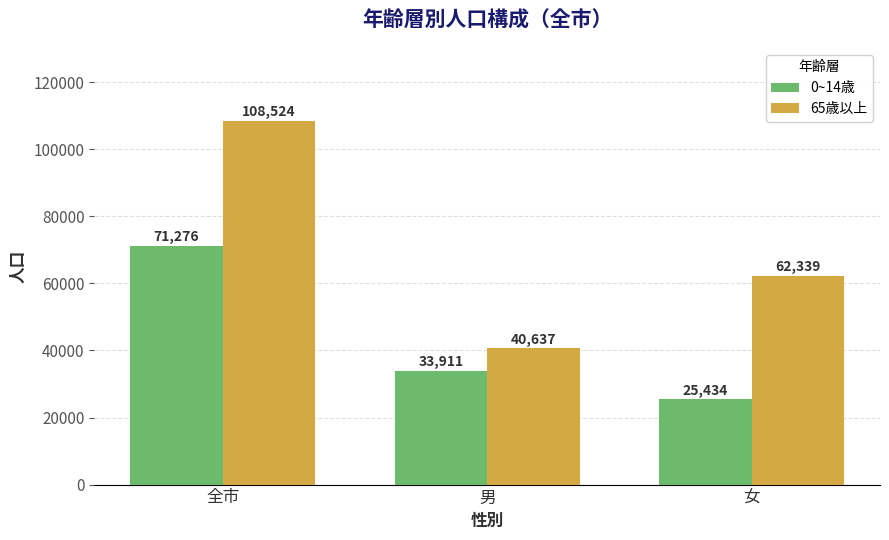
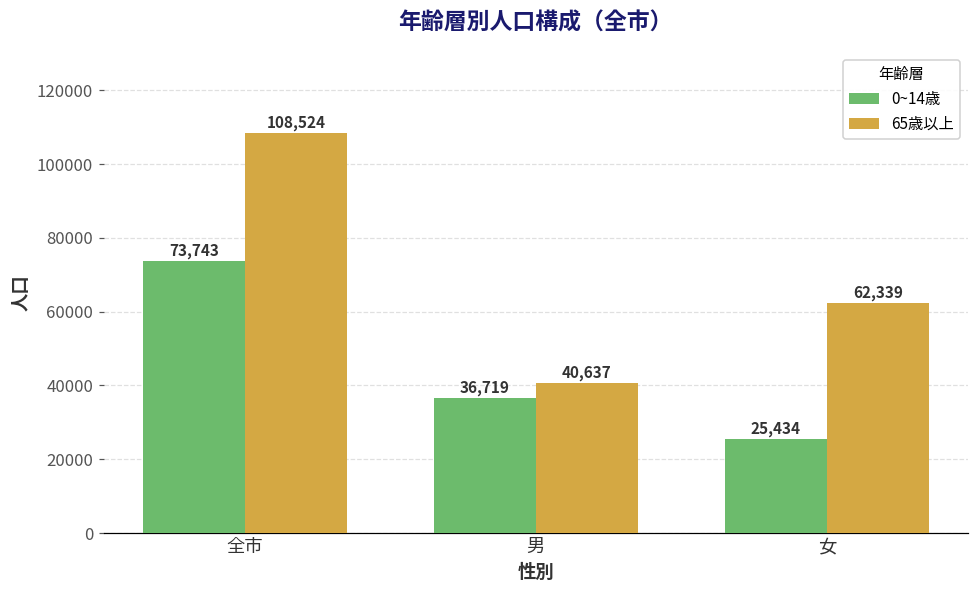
  {
    "0~14歳": {
-     "全市": "71,276",
-     "男": "33,911",
+     "全市": "73,743",
+     "男": "36,719",
      "女": "25,434"
    },
    "65歳以上": {
      "全市": "108,524",
      "男": "40,637",
      "女": "62,339"
    }
  }
